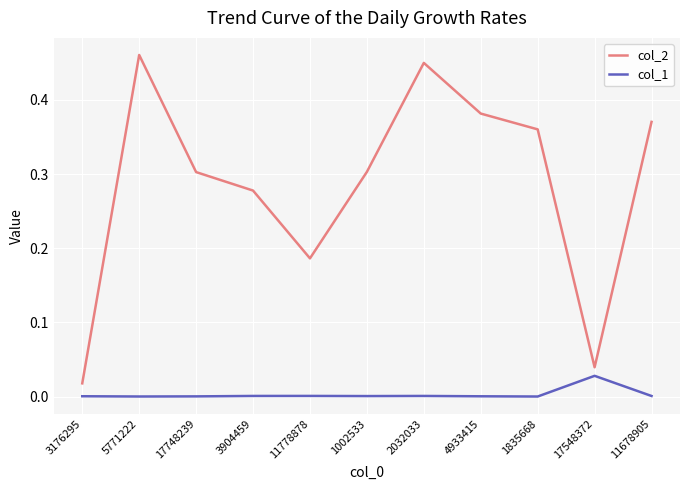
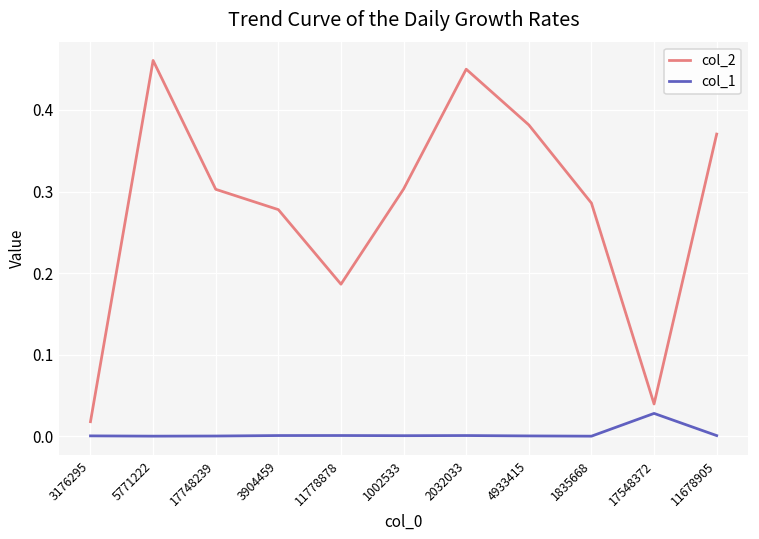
  {
    "col_2": {
      "3176295": 0.02,
      "5771222": 0.46,
      "17748239": 0.30,
      "3904459": 0.28,
      "11778878": 0.19,
      "1002533": 0.30,
      "2032033": 0.45,
      "4933415": 0.38,
-     "1835668": 0.36,
+     "1835668": 0.29,
      "17548372": 0.04,
      "11678905": 0.37
    },
    "col_1": {
      "3176295": 0.00,
      "5771222": 0.00,
      "17748239": 0.00,
      "3904459": 0.00,
      "11778878": 0.00,
      "1002533": 0.00,
      "2032033": 0.00,
      "4933415": 0.00,
      "1835668": 0.00,
      "17548372": 0.03,
      "11678905": 0.00
    }
  }
